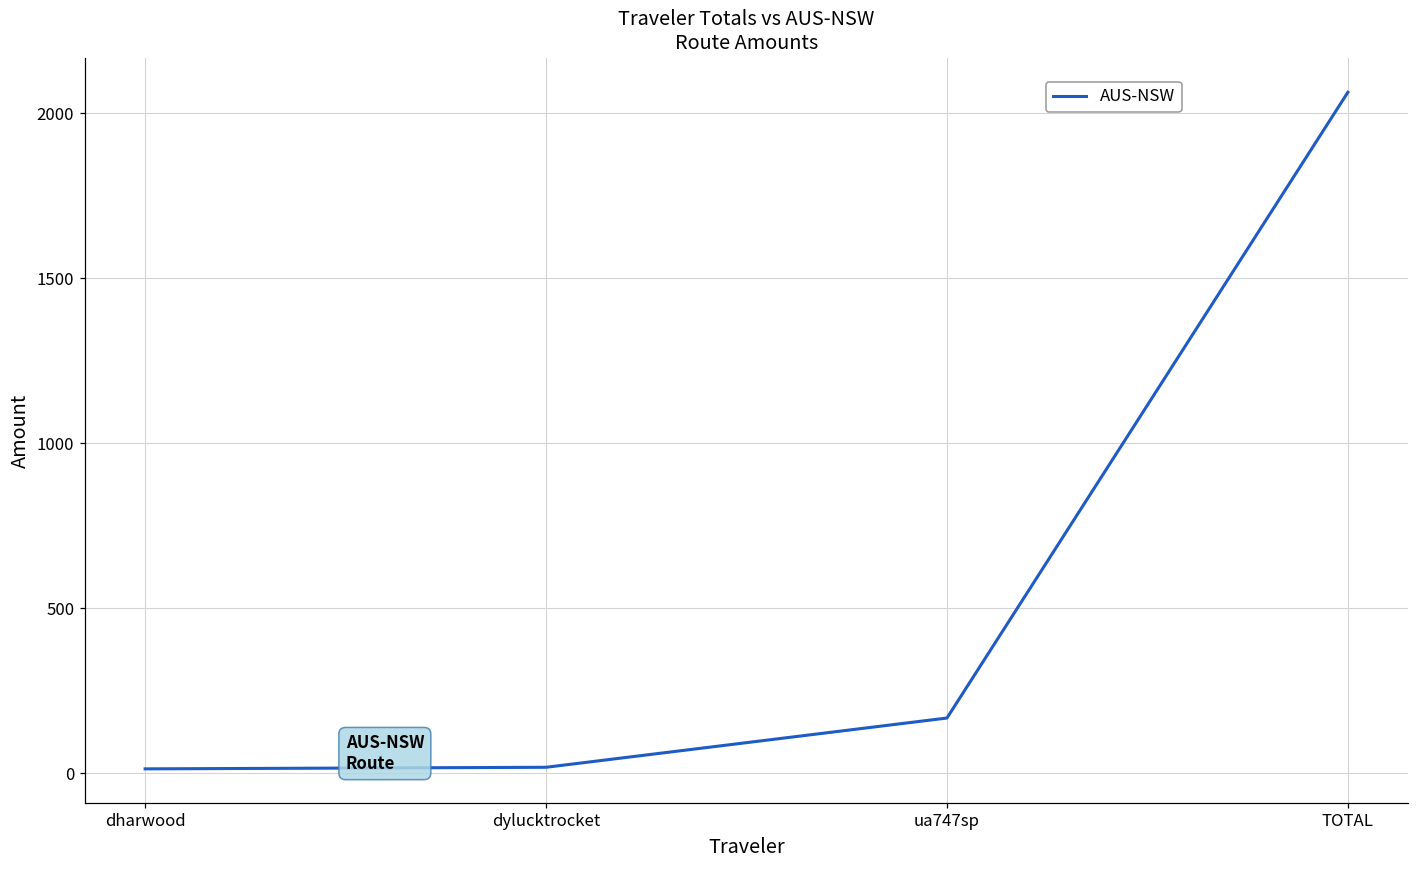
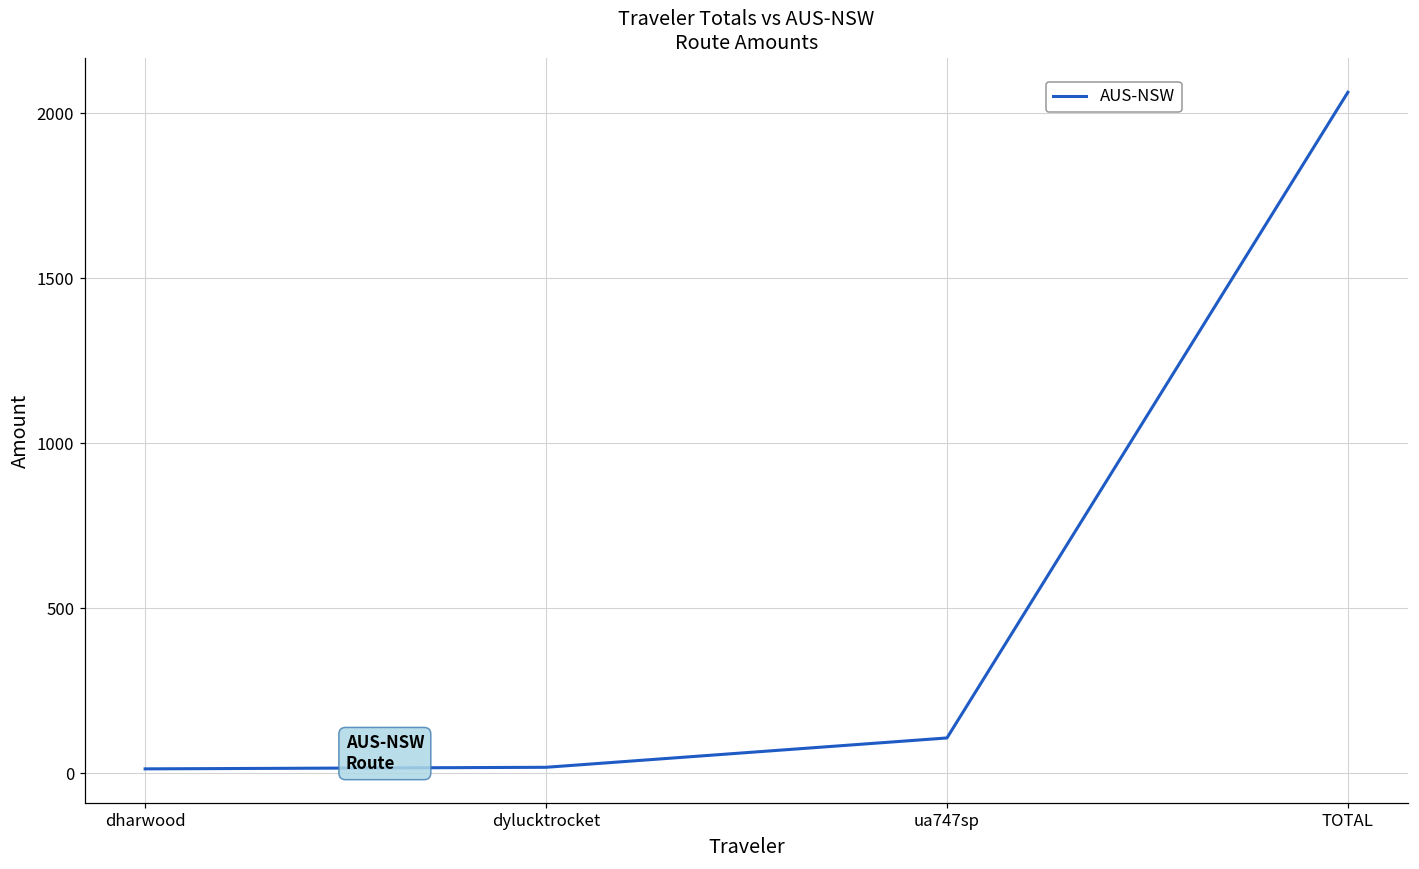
  {
    "dharwood": 10,
    "dylucktrocket": 20,
-   "ua747sp": 170,
+   "ua747sp": 110,
    "TOTAL": 2060
  }
